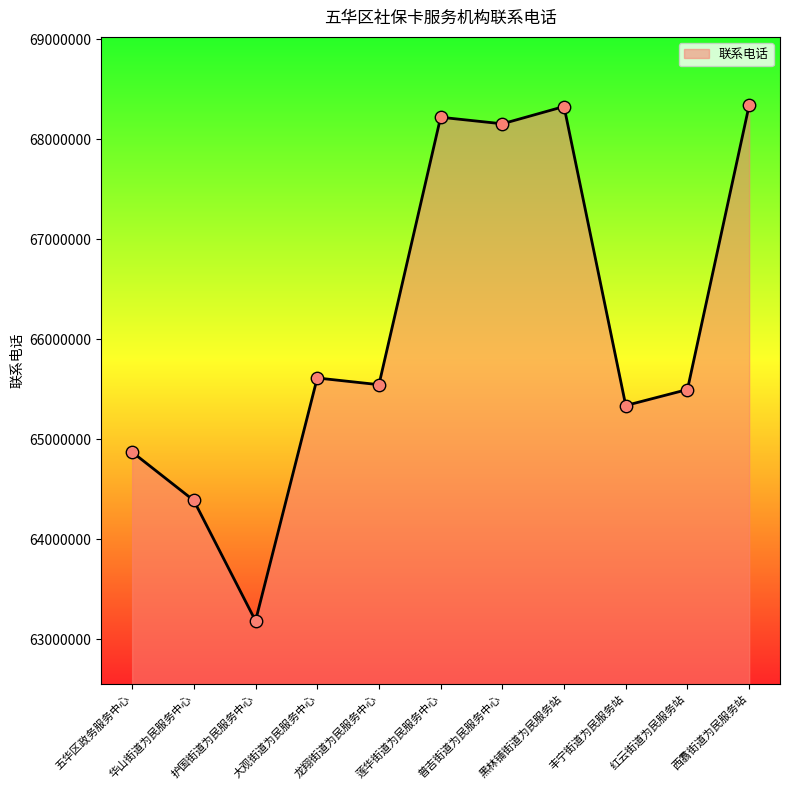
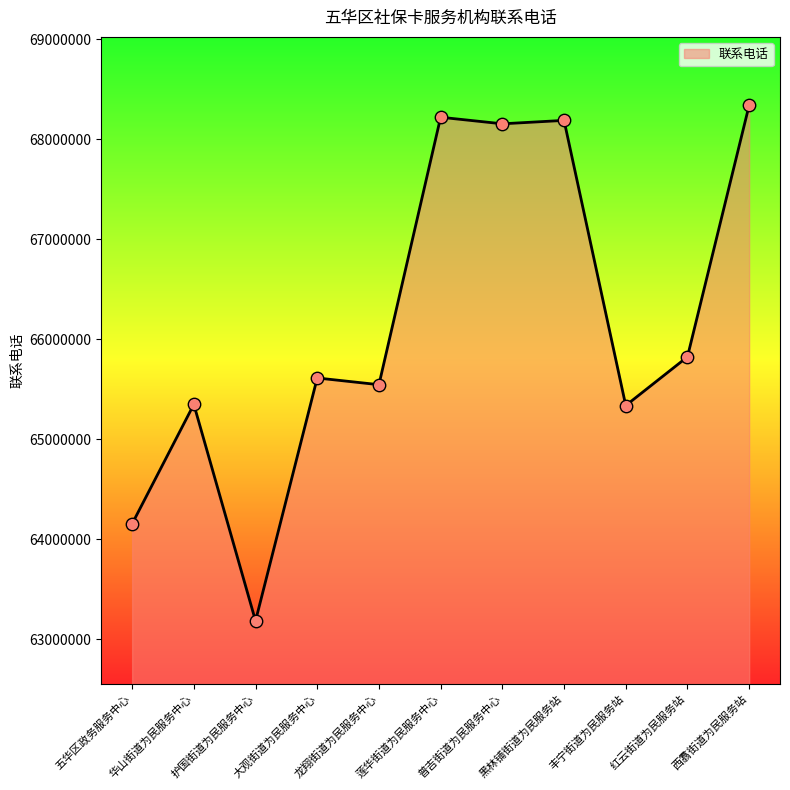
  {
-   "五华区政务服务中心": 64870000,
-   "华山街道为民服务中心": 64390000,
+   "五华区政务服务中心": 64150000,
+   "华山街道为民服务中心": 65350000,
    "护国街道为民服务中心": 63180000,
    "大观街道为民服务中心": 65610000,
    "龙翔街道为民服务中心": 65540000,
    "莲华街道为民服务中心": 68220000,
    "普吉街道为民服务中心": 68150000,
-   "黑林铺街道为民服务站": 68330000,
+   "黑林铺街道为民服务站": 68190000,
    "丰宁街道为民服务站": 65340000,
-   "红云街道为民服务站": 65500000,
+   "红云街道为民服务站": 65820000,
    "西翥街道为民服务站": 68340000
  }
